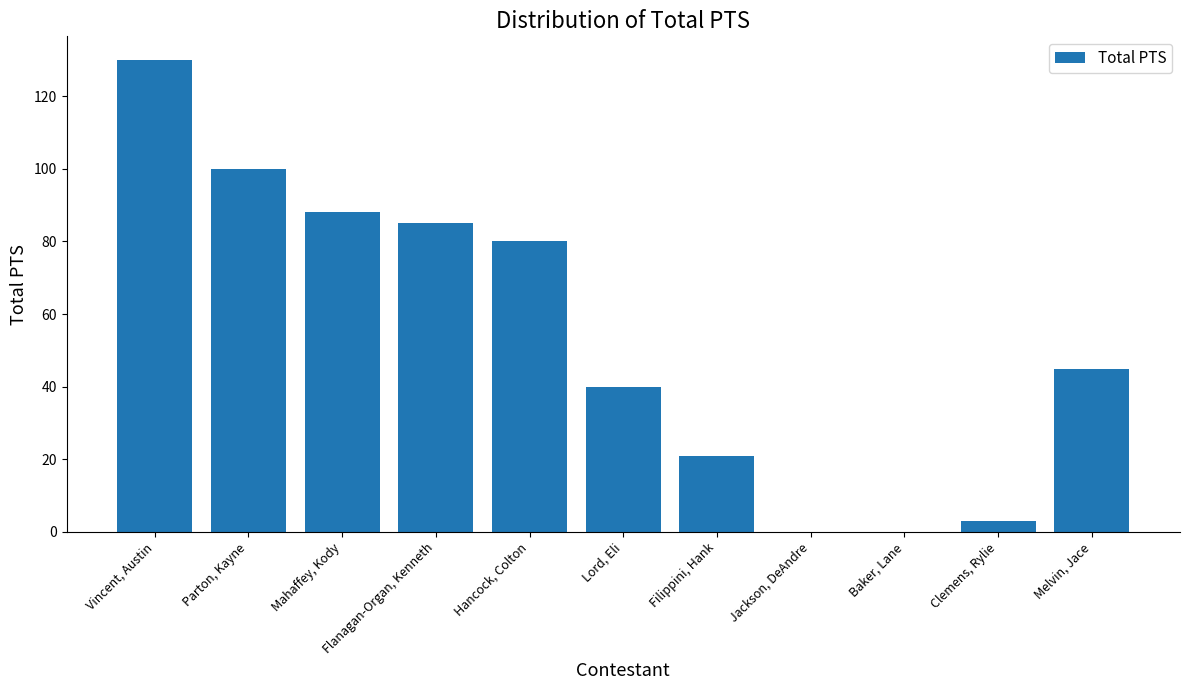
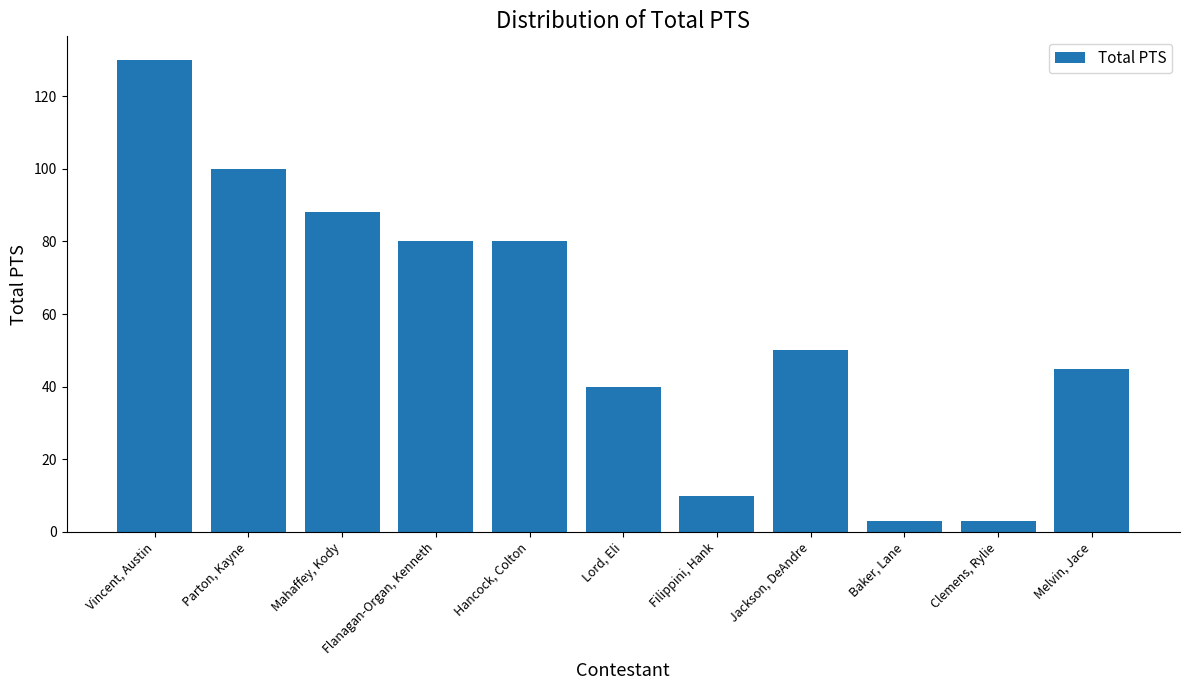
  {
    "Vincent, Austin": 130,
    "Parton, Kayne": 100,
    "Mahaffey, Kody": 88,
-   "Flanagan-Organ, Kenneth": 85,
+   "Flanagan-Organ, Kenneth": 80,
    "Hancock, Colton": 80,
    "Lord, Eli": 40,
-   "Filippini, Hank": 21,
-   "Jackson, DeAndre": 0,
-   "Baker, Lane": 0,
+   "Filippini, Hank": 10,
+   "Jackson, DeAndre": 50,
+   "Baker, Lane": 3,
    "Clemens, Rylie": 3,
    "Melvin, Jace": 45
  }
